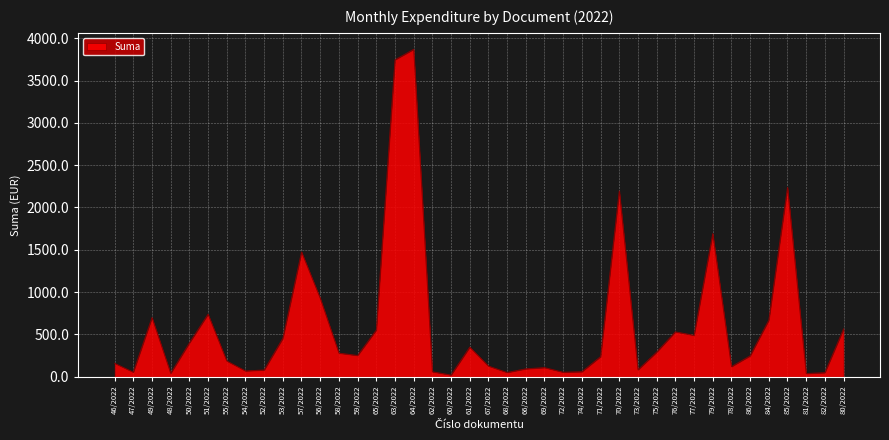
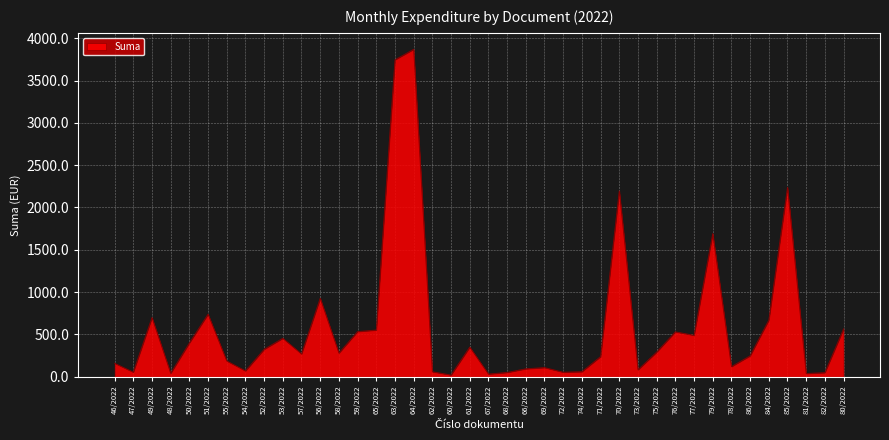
  {
    "46/2022": 200,
    "47/2022": 100,
    "49/2022": 700,
    "48/2022": 0,
    "50/2022": 400,
    "51/2022": 700,
    "55/2022": 200,
    "54/2022": 100,
-   "52/2022": 100,
+   "52/2022": 300,
    "53/2022": 500,
-   "57/2022": 1500,
+   "57/2022": 300,
    "56/2022": 900,
    "58/2022": 300,
-   "59/2022": 300,
+   "59/2022": 500,
    "65/2022": 600,
    "63/2022": 3700,
    "64/2022": 3900,
    "62/2022": 100,
    "60/2022": 0,
    "61/2022": 400,
-   "67/2022": 100,
+   "67/2022": 0,
    "68/2022": 100,
    "66/2022": 100,
    "69/2022": 100,
    "72/2022": 100,
    "74/2022": 100,
    "71/2022": 200,
    "70/2022": 2200,
    "73/2022": 100,
    "75/2022": 300,
    "76/2022": 500,
    "77/2022": 500,
    "79/2022": 1700,
    "78/2022": 100,
    "86/2022": 200,
    "84/2022": 700,
    "85/2022": 2200,
    "81/2022": 0,
    "82/2022": 0,
    "80/2022": 600
  }
